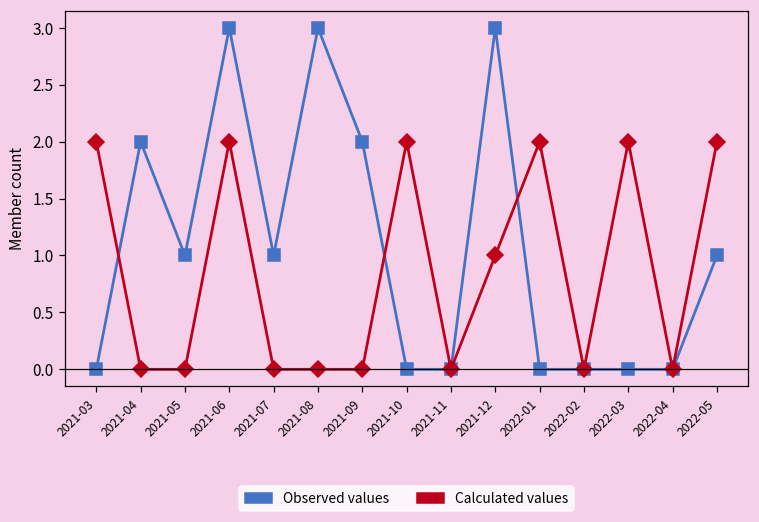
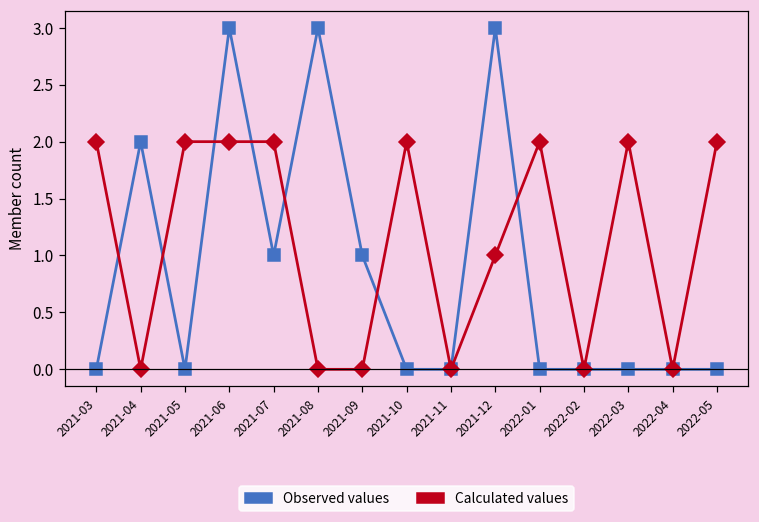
  {
    "Observed values": {
      "2021-03": 0,
      "2021-04": 2,
-     "2021-05": 1,
+     "2021-05": 0,
      "2021-06": 3,
      "2021-07": 1,
      "2021-08": 3,
-     "2021-09": 2,
+     "2021-09": 1,
      "2021-10": 0,
      "2021-12": 3,
      "2022-01": 0,
      "2022-03": 0,
-     "2022-05": 1
+     "2022-05": 0
    },
    "Calculated values": {
      "2021-03": 2,
      "2021-04": 0,
-     "2021-05": 0,
+     "2021-05": 2,
      "2021-06": 2,
-     "2021-07": 0,
+     "2021-07": 2,
      "2021-08": 0,
      "2021-09": 0,
      "2021-10": 2,
      "2021-12": 1,
      "2022-01": 2,
      "2022-03": 2,
      "2022-05": 2
    }
  }
